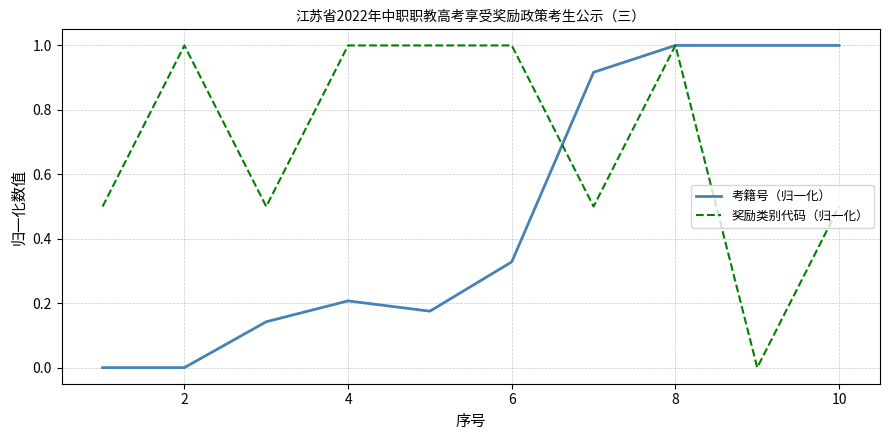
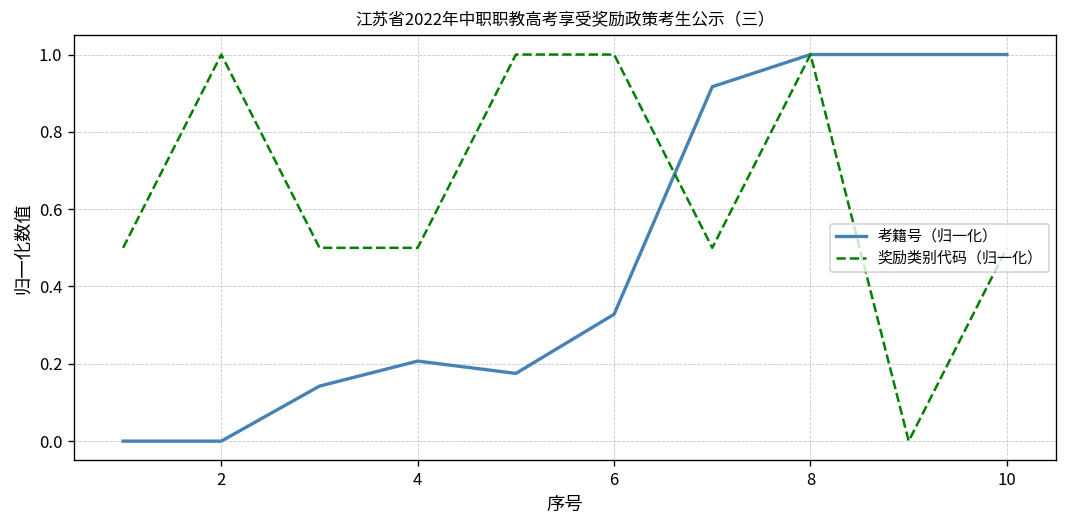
  {
    "考籍号（归一化）": {
      "2": 0.00,
      "4": 0.21,
      "6": 0.33,
      "10": 1.00
    },
    "奖励类别代码（归一化）": {
      "2": 1.00,
-     "4": 1.00,
+     "4": 0.50,
      "6": 1.00
    }
  }
